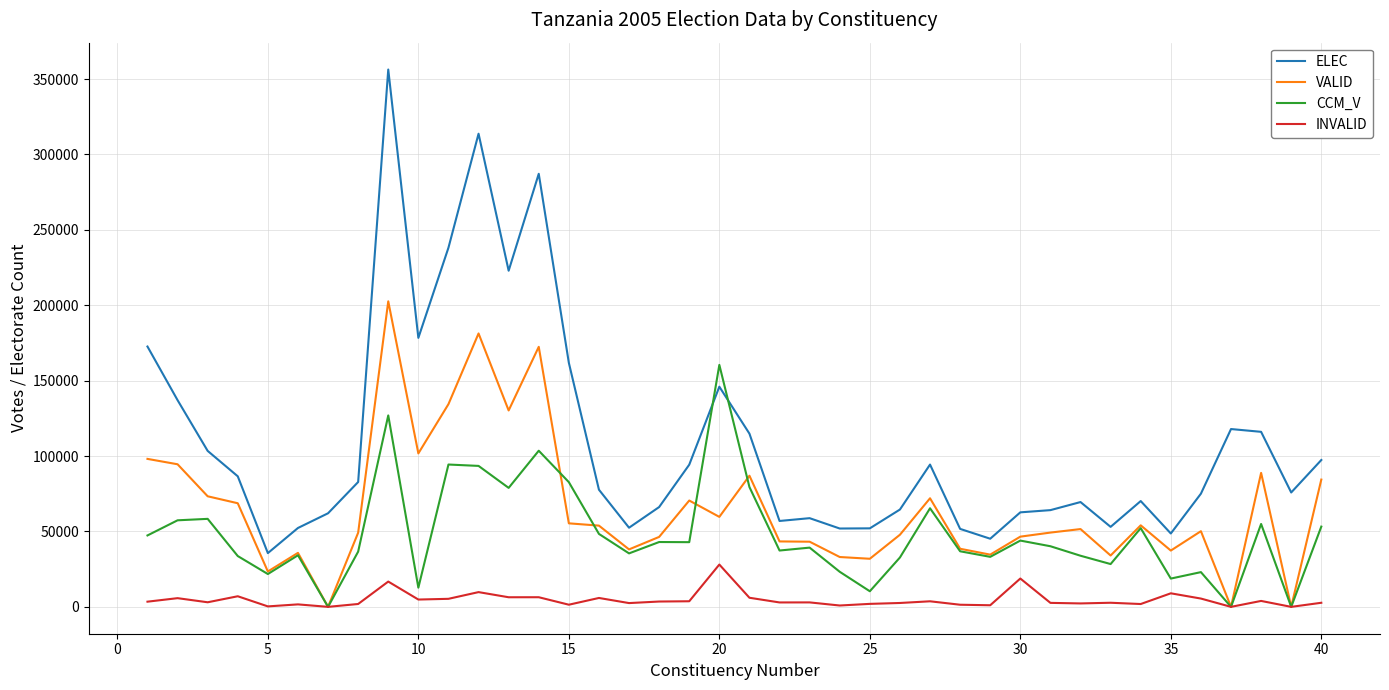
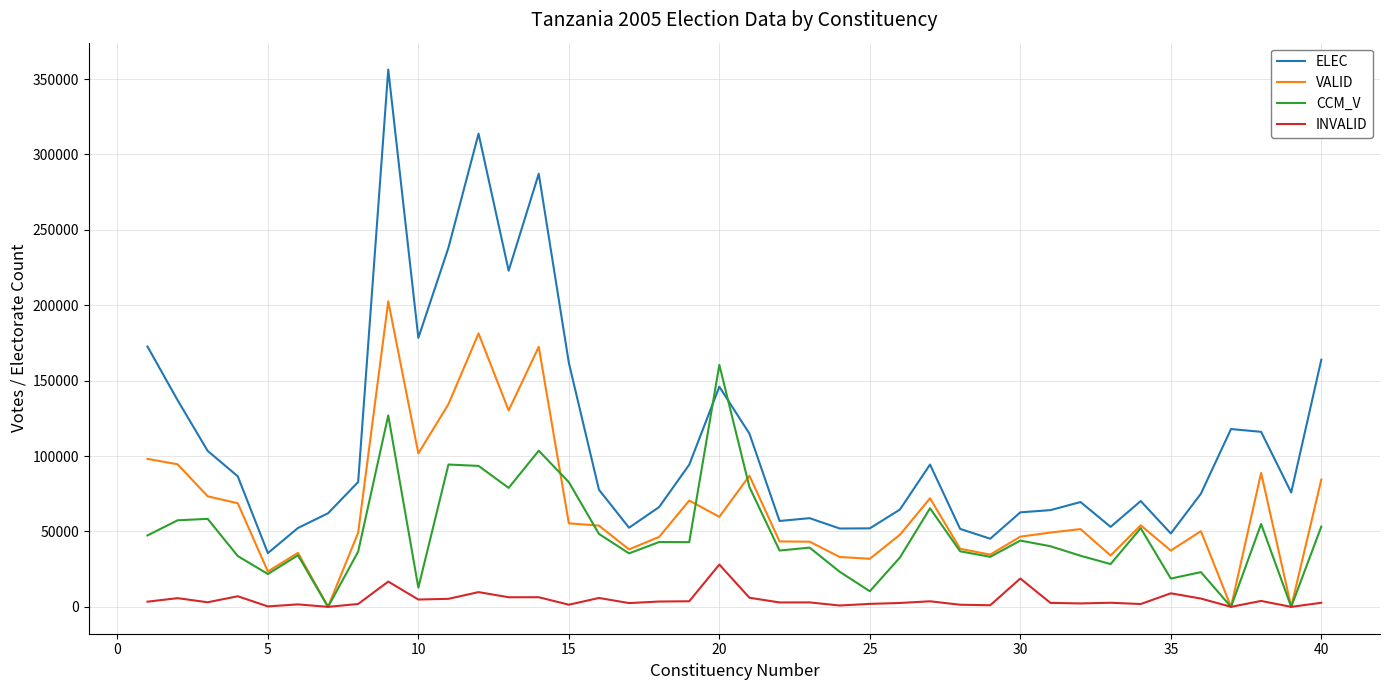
  {
    "ELEC": {
      "5": 36000,
      "10": 178000,
      "15": 162000,
      "20": 146000,
      "25": 52000,
      "30": 63000,
      "35": 49000,
-     "40": 97000
+     "40": 164000
    },
    "VALID": {
      "10": 102000,
      "15": 55000,
      "20": 60000,
      "25": 32000,
      "30": 47000,
      "35": 37000,
      "40": 84000
    },
    "CCM_V": {
      "10": 13000,
      "15": 83000,
      "20": 160000,
      "25": 10000,
      "30": 44000,
      "35": 19000,
      "40": 53000
    },
    "INVALID": {
      "5": 0,
      "10": 5000,
      "15": 1000,
      "20": 28000,
      "25": 2000,
      "30": 19000,
      "35": 9000,
      "40": 3000
    }
  }
